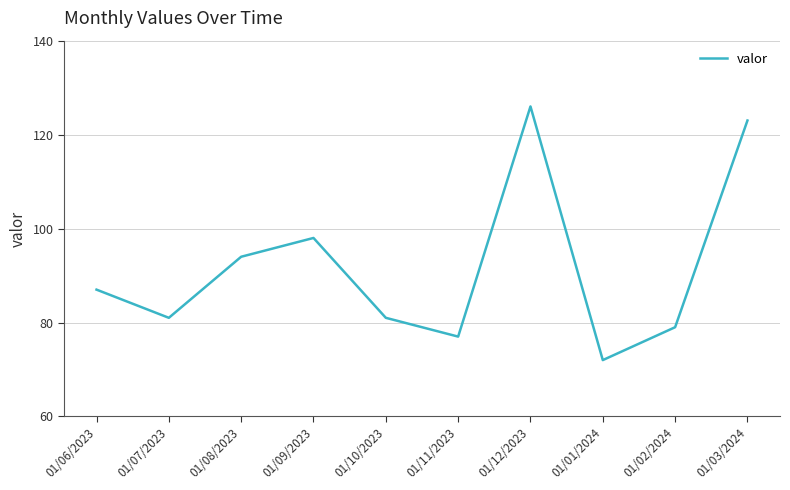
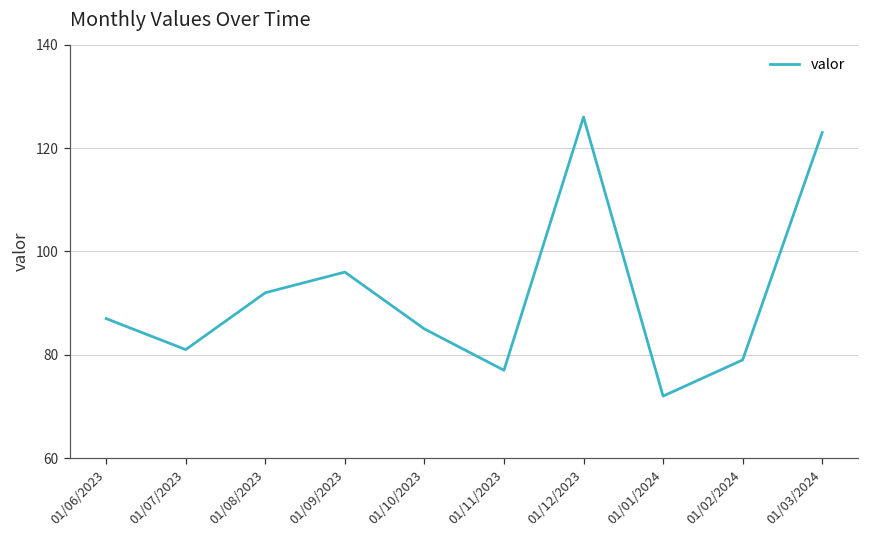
  {
    "01/06/2023": 87,
    "01/07/2023": 81,
-   "01/08/2023": 94,
-   "01/09/2023": 98,
-   "01/10/2023": 81,
+   "01/08/2023": 92,
+   "01/09/2023": 96,
+   "01/10/2023": 85,
    "01/11/2023": 77,
    "01/12/2023": 126,
    "01/01/2024": 72,
    "01/02/2024": 79,
    "01/03/2024": 123
  }
